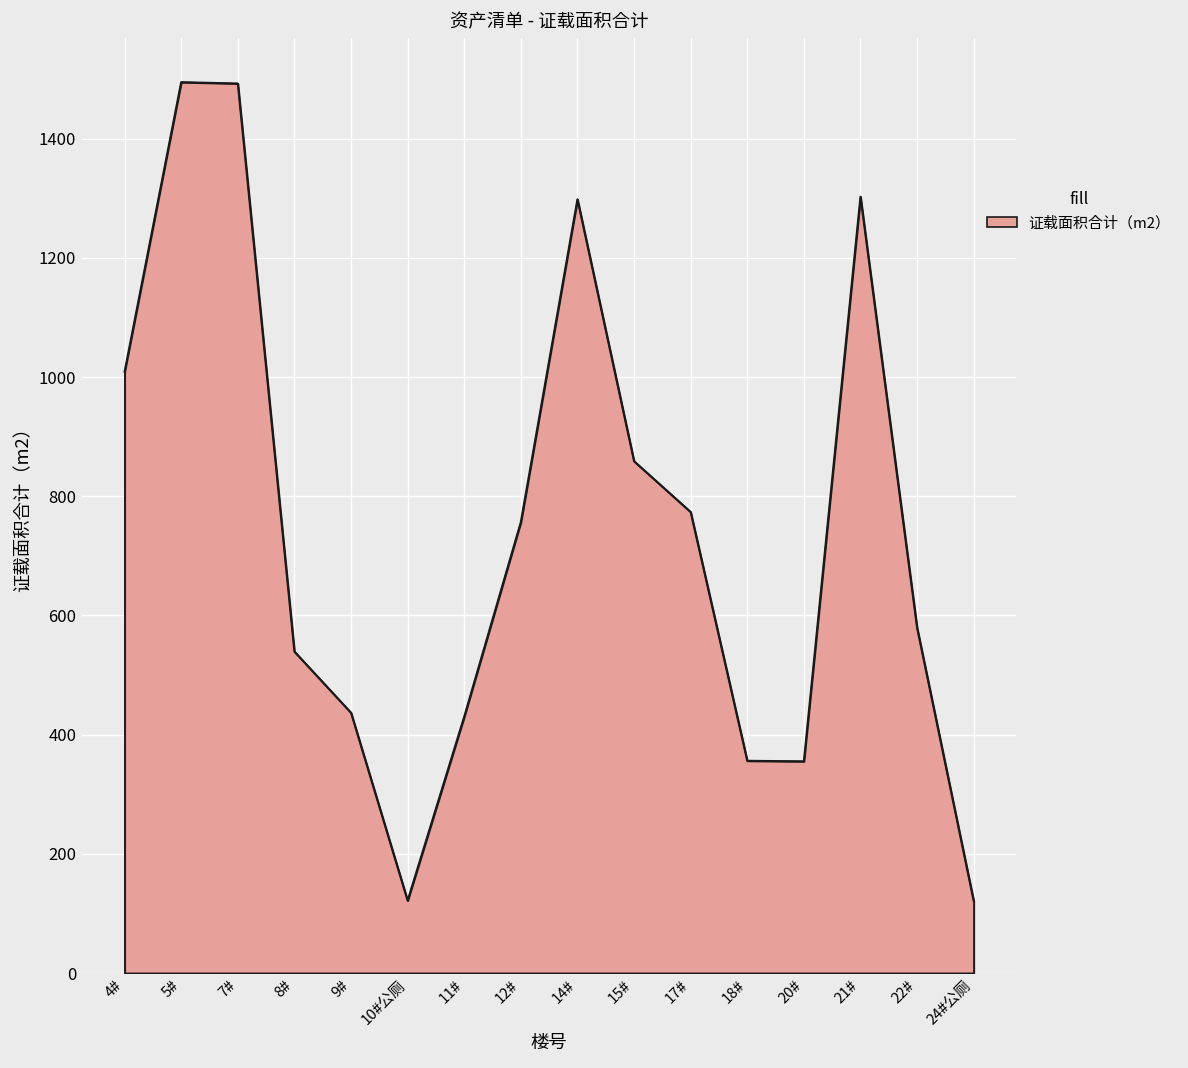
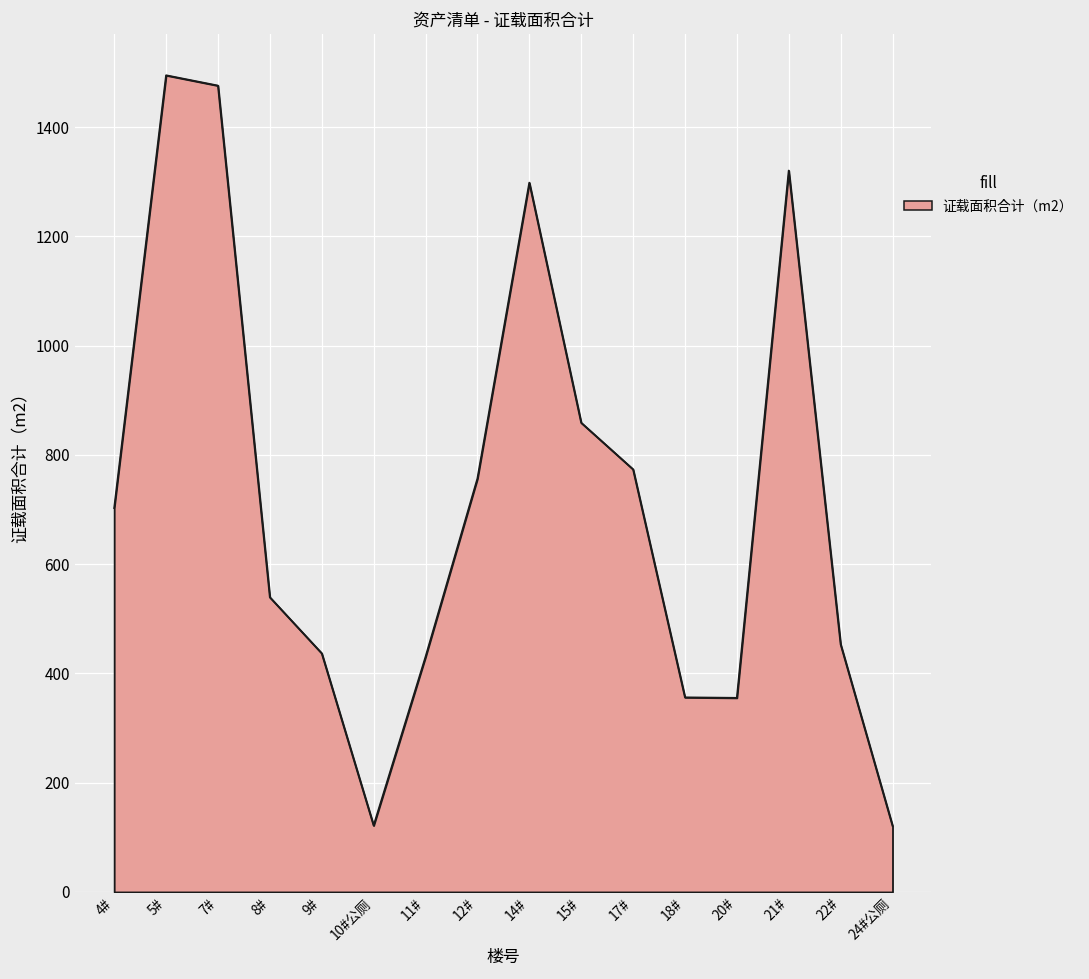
  {
-   "4#": 1010,
+   "4#": 700,
    "5#": 1500,
-   "7#": 1490,
+   "7#": 1480,
    "8#": 540,
    "9#": 440,
    "10#公厕": 120,
    "11#": 430,
    "12#": 760,
    "14#": 1300,
    "15#": 860,
    "17#": 770,
    "18#": 360,
    "20#": 360,
-   "21#": 1300,
-   "22#": 580,
+   "21#": 1320,
+   "22#": 450,
    "24#公厕": 120
  }
